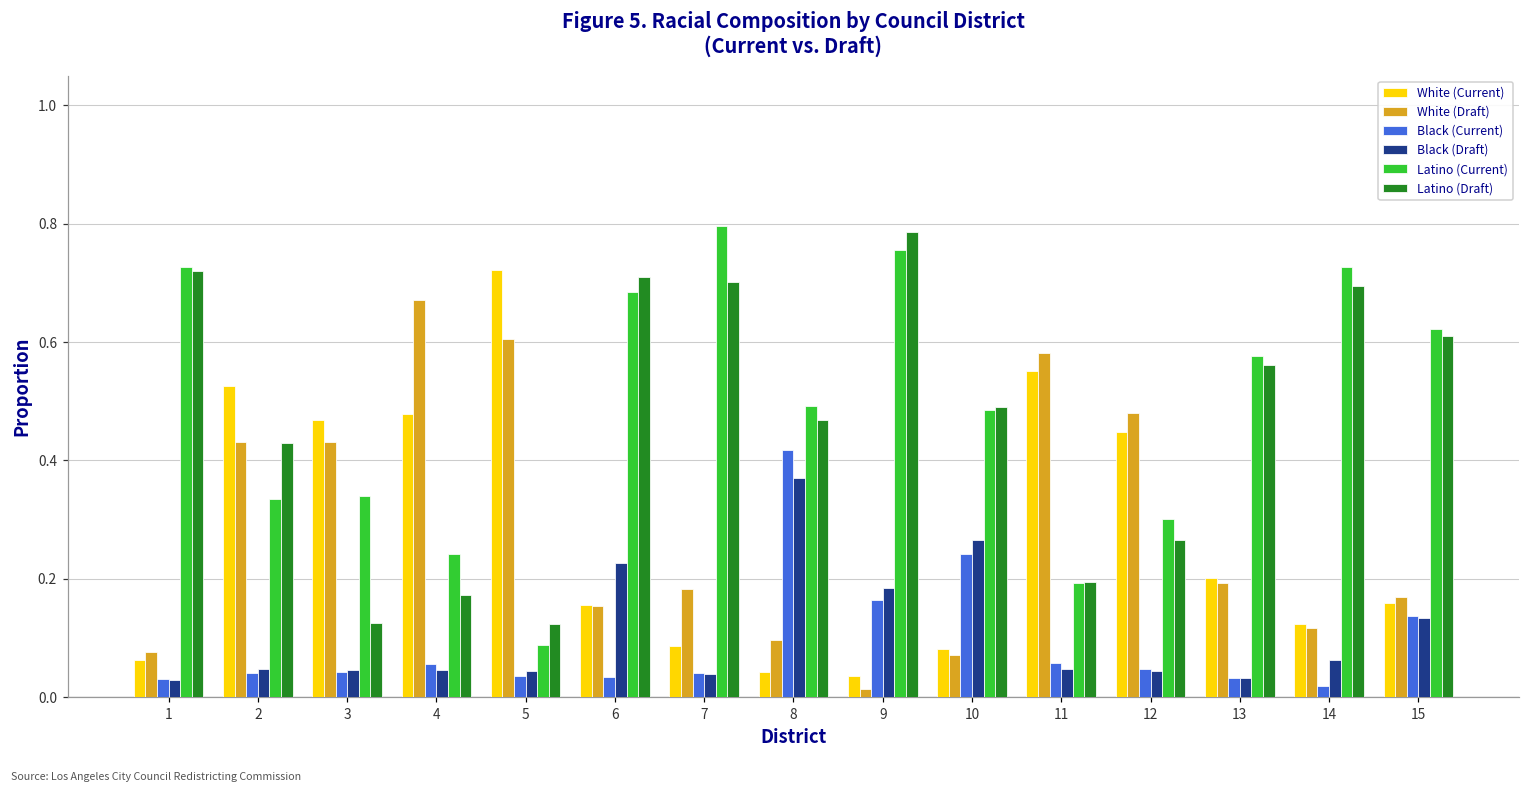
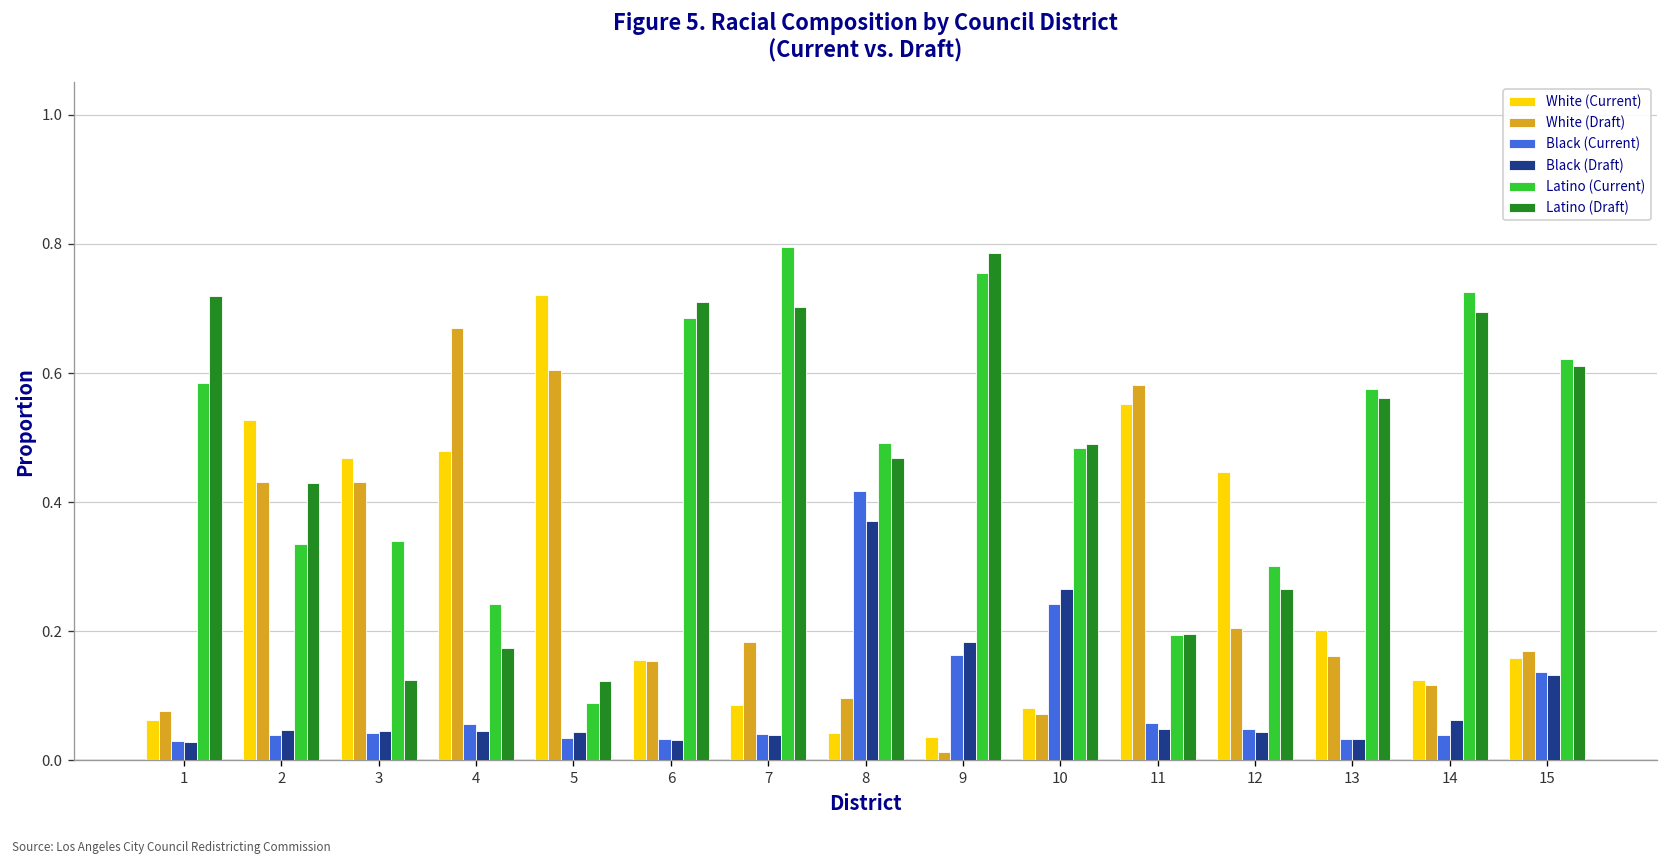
  {
    "White (Current)": {
      "1": 0.06,
      "2": 0.53,
      "3": 0.47,
      "4": 0.48,
      "5": 0.72,
      "6": 0.16,
      "7": 0.09,
      "8": 0.04,
      "9": 0.04,
      "10": 0.08,
      "11": 0.55,
      "12": 0.45,
      "13": 0.20,
      "14": 0.12,
      "15": 0.16
    },
    "White (Draft)": {
      "1": 0.08,
      "2": 0.43,
      "3": 0.43,
      "4": 0.67,
      "5": 0.60,
      "6": 0.15,
      "7": 0.18,
      "8": 0.10,
      "9": 0.01,
      "10": 0.07,
      "11": 0.58,
-     "12": 0.48,
-     "13": 0.19,
+     "12": 0.21,
+     "13": 0.16,
      "14": 0.12,
      "15": 0.17
    },
    "Black (Current)": {
      "1": 0.03,
      "2": 0.04,
      "3": 0.04,
      "4": 0.06,
      "5": 0.03,
      "6": 0.03,
      "7": 0.04,
      "8": 0.42,
      "9": 0.16,
      "10": 0.24,
      "11": 0.06,
      "12": 0.05,
      "13": 0.03,
-     "14": 0.02,
+     "14": 0.04,
      "15": 0.14
    },
    "Black (Draft)": {
      "1": 0.03,
      "2": 0.05,
      "3": 0.05,
      "4": 0.04,
      "5": 0.04,
-     "6": 0.23,
+     "6": 0.03,
      "7": 0.04,
      "8": 0.37,
      "9": 0.18,
      "10": 0.27,
      "11": 0.05,
      "12": 0.04,
      "13": 0.03,
      "14": 0.06,
      "15": 0.13
    },
    "Latino (Current)": {
-     "1": 0.73,
+     "1": 0.58,
      "2": 0.34,
      "3": 0.34,
      "4": 0.24,
      "5": 0.09,
      "6": 0.68,
      "7": 0.80,
      "8": 0.49,
      "9": 0.75,
      "10": 0.48,
      "11": 0.19,
      "12": 0.30,
      "13": 0.58,
      "14": 0.73,
      "15": 0.62
    },
    "Latino (Draft)": {
      "1": 0.72,
      "2": 0.43,
      "3": 0.12,
      "4": 0.17,
      "5": 0.12,
      "6": 0.71,
      "7": 0.70,
      "8": 0.47,
      "9": 0.79,
      "10": 0.49,
      "11": 0.20,
      "12": 0.27,
      "13": 0.56,
      "14": 0.69,
      "15": 0.61
    }
  }
